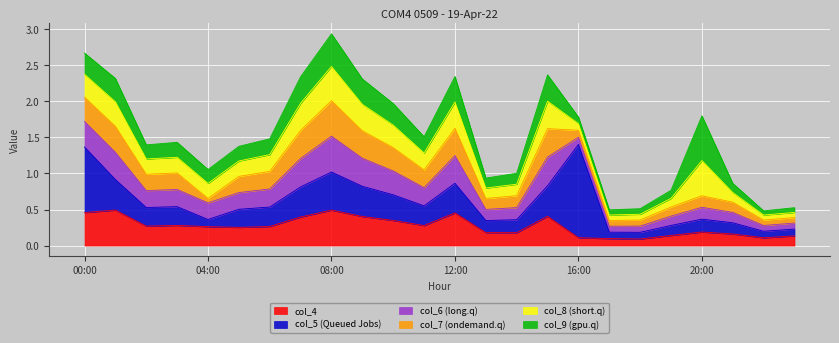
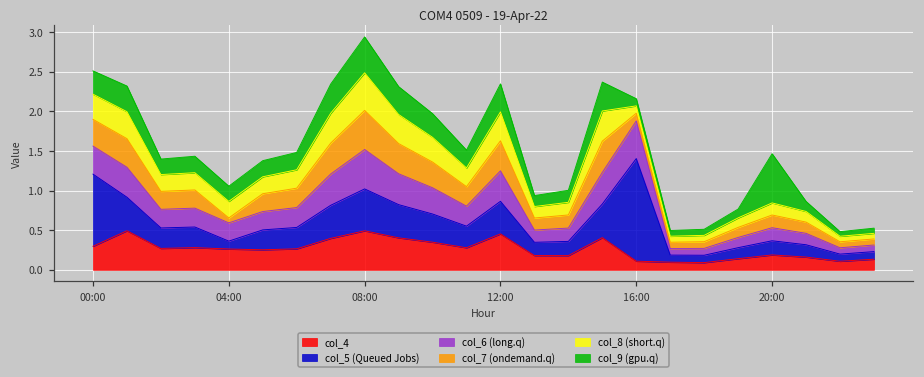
  {
    "col_4": {
-     "00:00": 0.5,
+     "00:00": 0.3,
      "04:00": 0.3,
      "08:00": 0.5,
      "12:00": 0.5,
      "16:00": 0.1,
      "20:00": 0.2
    },
    "col_5 (Queued Jobs)": {
      "00:00": 0.9,
      "04:00": 0.1,
      "08:00": 0.5,
      "12:00": 0.4,
      "16:00": 1.3,
      "20:00": 0.2
    },
    "col_6 (long.q)": {
      "00:00": 0.4,
      "04:00": 0.2,
      "08:00": 0.5,
      "12:00": 0.4,
-     "16:00": 0.1,
+     "16:00": 0.5,
      "20:00": 0.2
    },
    "col_7 (ondemand.q)": {
      "00:00": 0.3,
      "04:00": 0.1,
      "08:00": 0.5,
      "12:00": 0.4,
      "16:00": 0.1,
      "20:00": 0.2
    },
    "col_8 (short.q)": {
      "00:00": 0.3,
      "04:00": 0.2,
      "08:00": 0.5,
      "12:00": 0.4,
      "16:00": 0.1,
-     "20:00": 0.5
+     "20:00": 0.2
    },
    "col_9 (gpu.q)": {
      "00:00": 0.3,
      "04:00": 0.2,
      "08:00": 0.5,
      "12:00": 0.4,
      "16:00": 0.1,
      "20:00": 0.6
    }
  }
